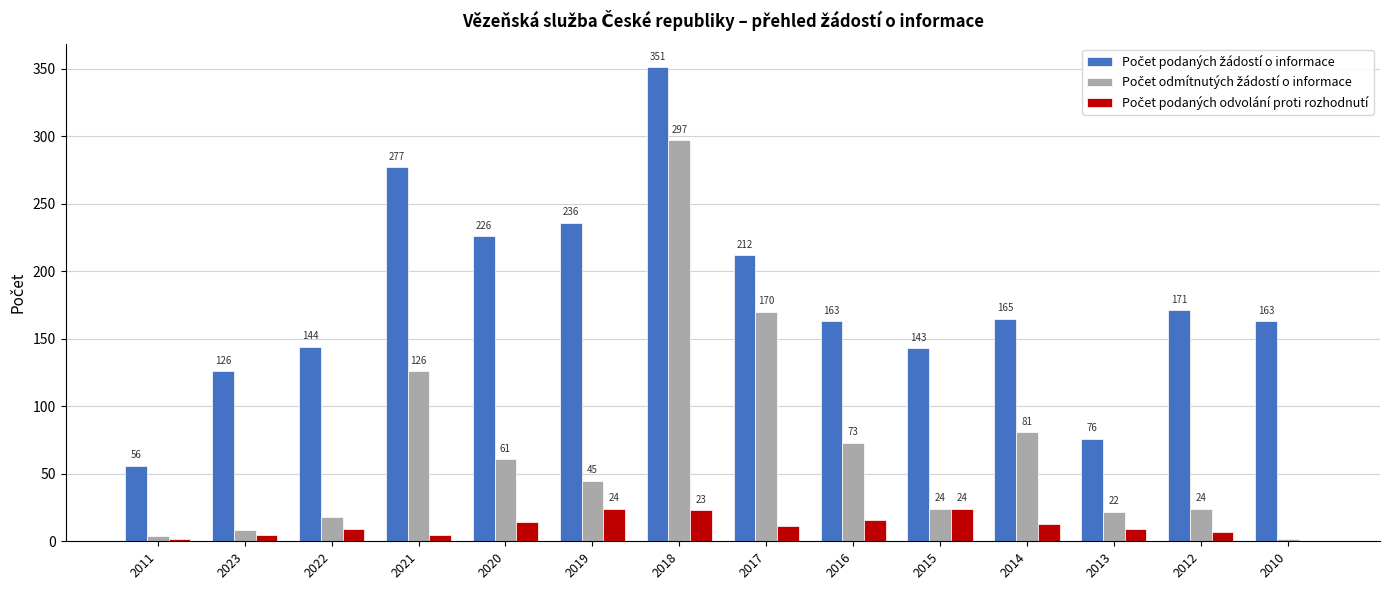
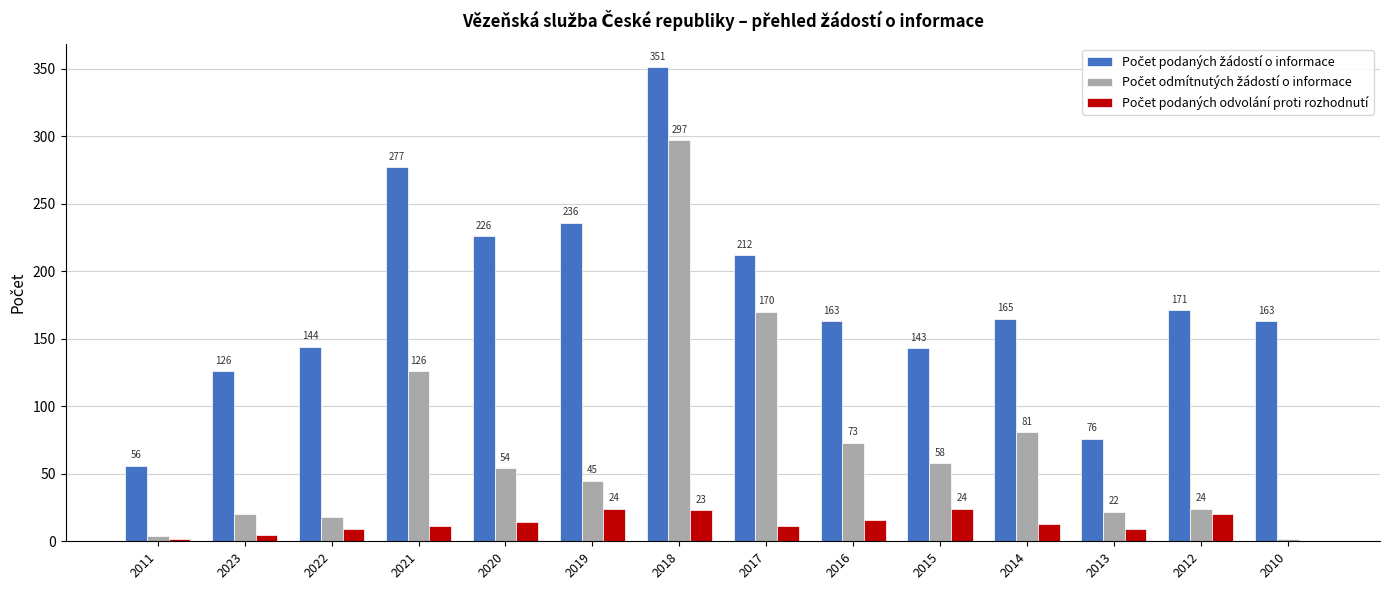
  {
    "Počet podaných žádostí o informace": {
      "2011": 56,
      "2023": 126,
      "2022": 144,
      "2021": 277,
      "2020": 226,
      "2019": 236,
      "2018": 351,
      "2017": 212,
      "2016": 163,
      "2015": 143,
      "2014": 165,
      "2013": 76,
      "2012": 171,
      "2010": 163
    },
    "Počet odmítnutých žádostí o informace": {
-     "2023": 8,
+     "2023": 20,
      "2021": 126,
-     "2020": 61,
+     "2020": 54,
      "2019": 45,
      "2018": 297,
      "2017": 170,
      "2016": 73,
-     "2015": 24,
+     "2015": 58,
      "2014": 81,
      "2013": 22,
      "2012": 24
    },
    "Počet podaných odvolání proti rozhodnutí": {
      "2011": 2,
      "2023": 5,
      "2022": 9,
-     "2021": 5,
+     "2021": 11,
      "2020": 14,
      "2017": 11,
      "2016": 16,
      "2014": 13,
      "2013": 9,
-     "2012": 7,
+     "2012": 20,
      "2010": 0
    }
  }
